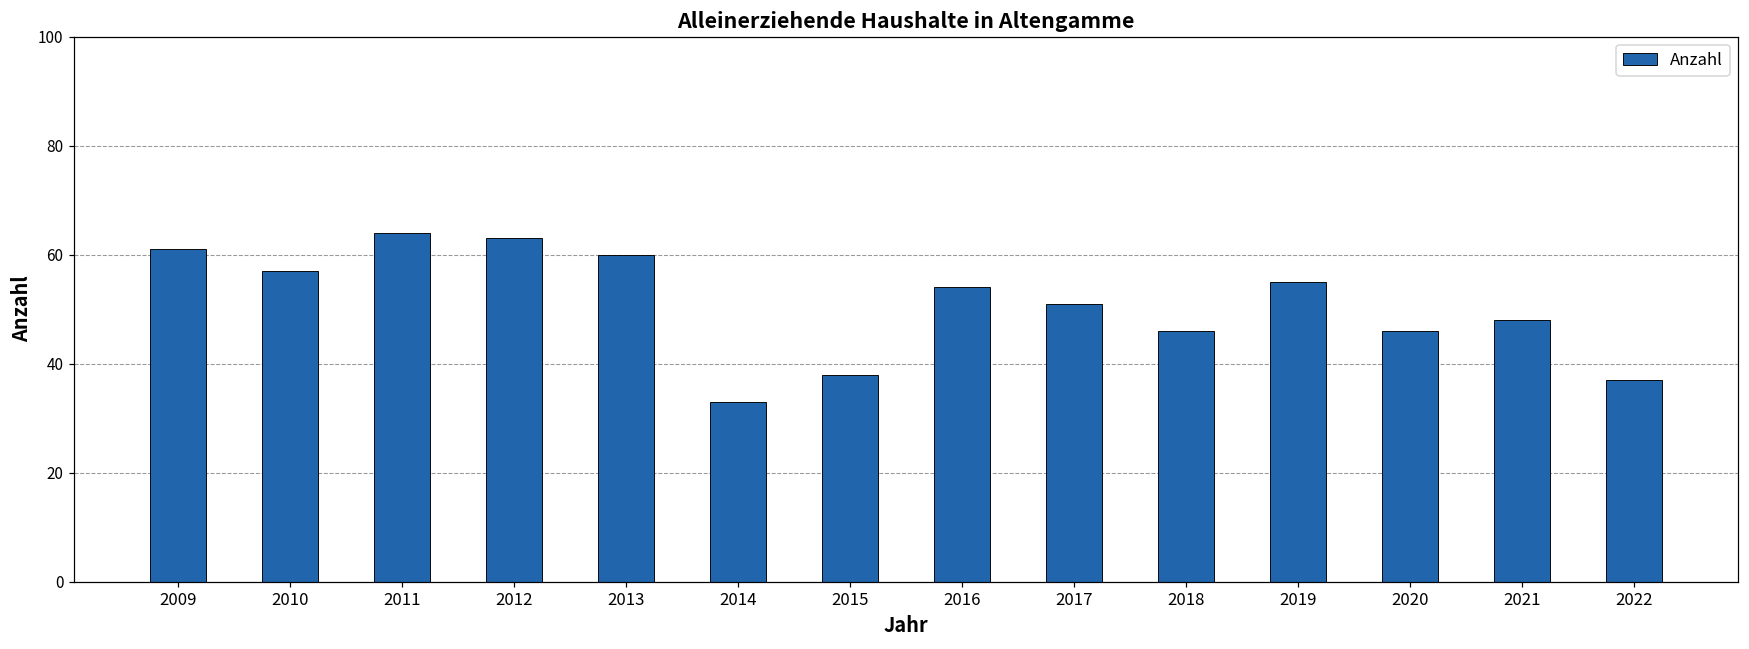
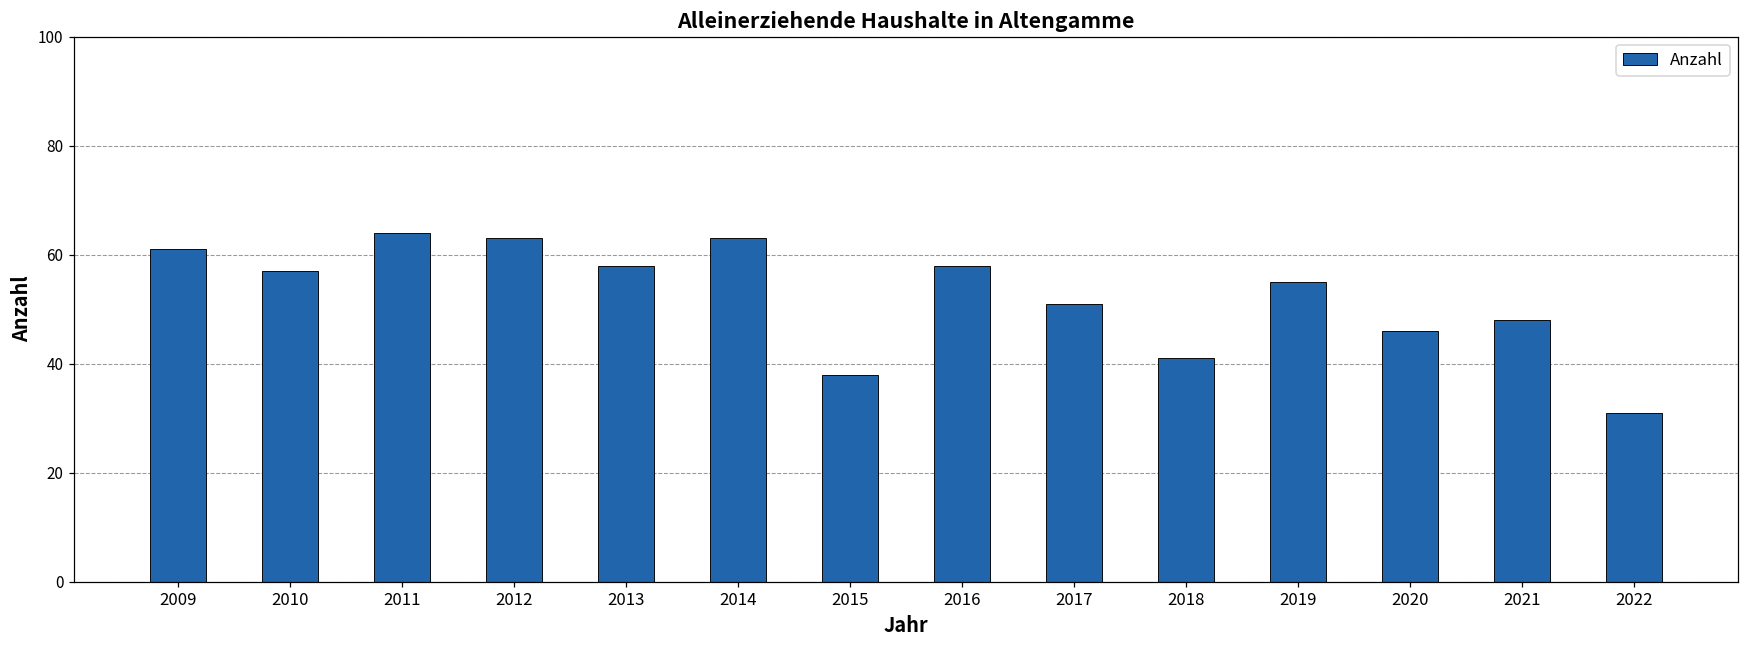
  {
    "2009": 61,
    "2010": 57,
    "2011": 64,
    "2012": 63,
-   "2013": 60,
-   "2014": 33,
+   "2013": 58,
+   "2014": 63,
    "2015": 38,
-   "2016": 54,
+   "2016": 58,
    "2017": 51,
-   "2018": 46,
+   "2018": 41,
    "2019": 55,
    "2020": 46,
    "2021": 48,
-   "2022": 37
+   "2022": 31
  }
